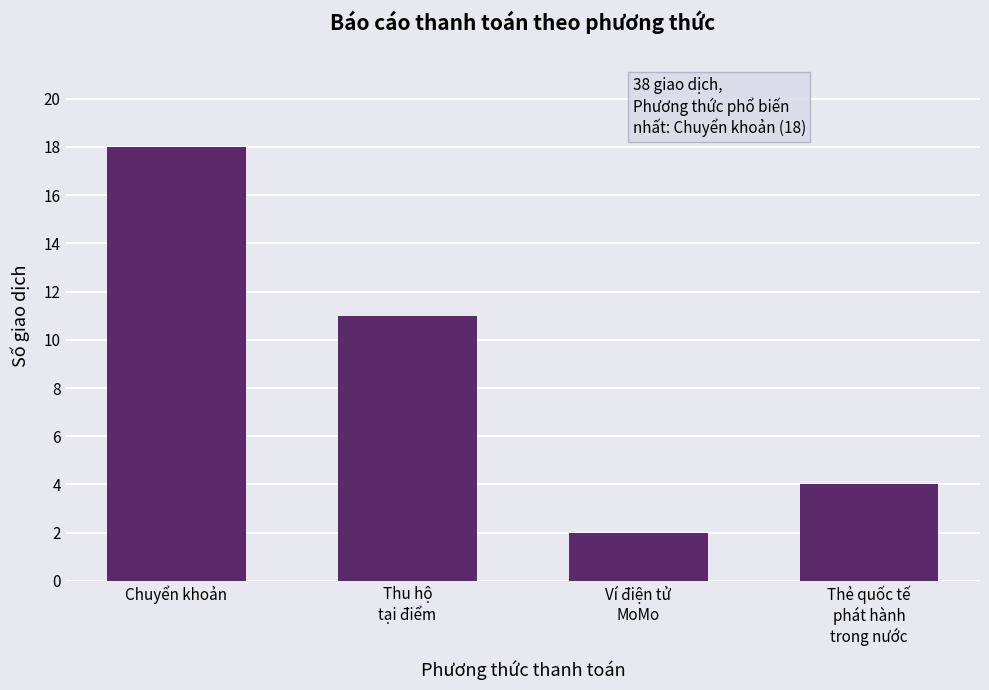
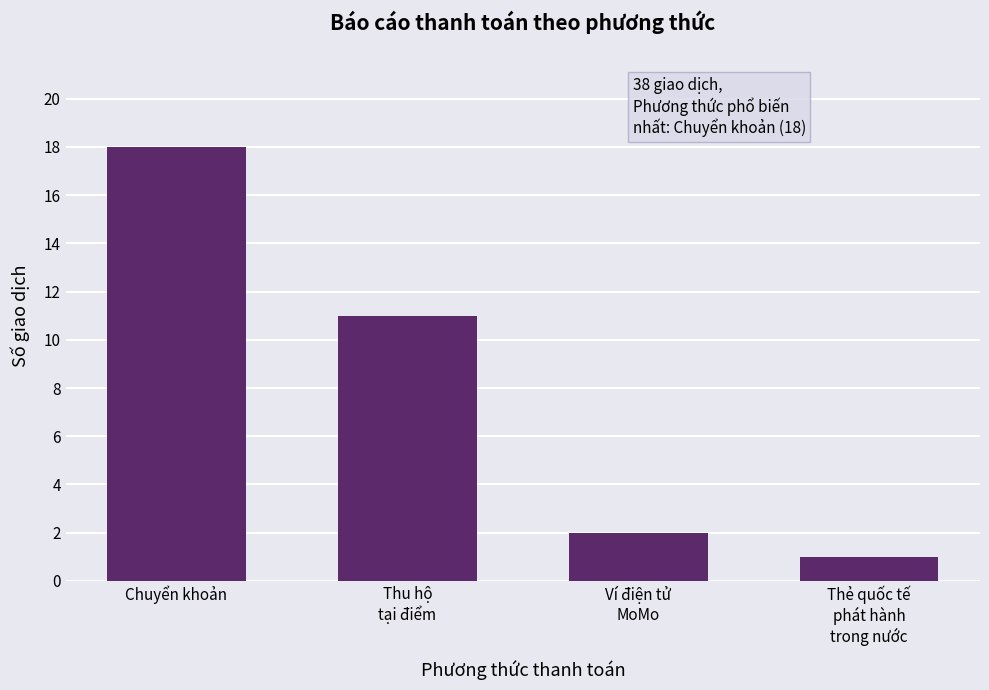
  {
    "Chuyển khoản": 18,
    "Thu hộ tại điểm": 11,
    "Ví điện tử MoMo": 2,
-   "Thẻ quốc tế phát hành trong nước": 4
+   "Thẻ quốc tế phát hành trong nước": 1
  }
